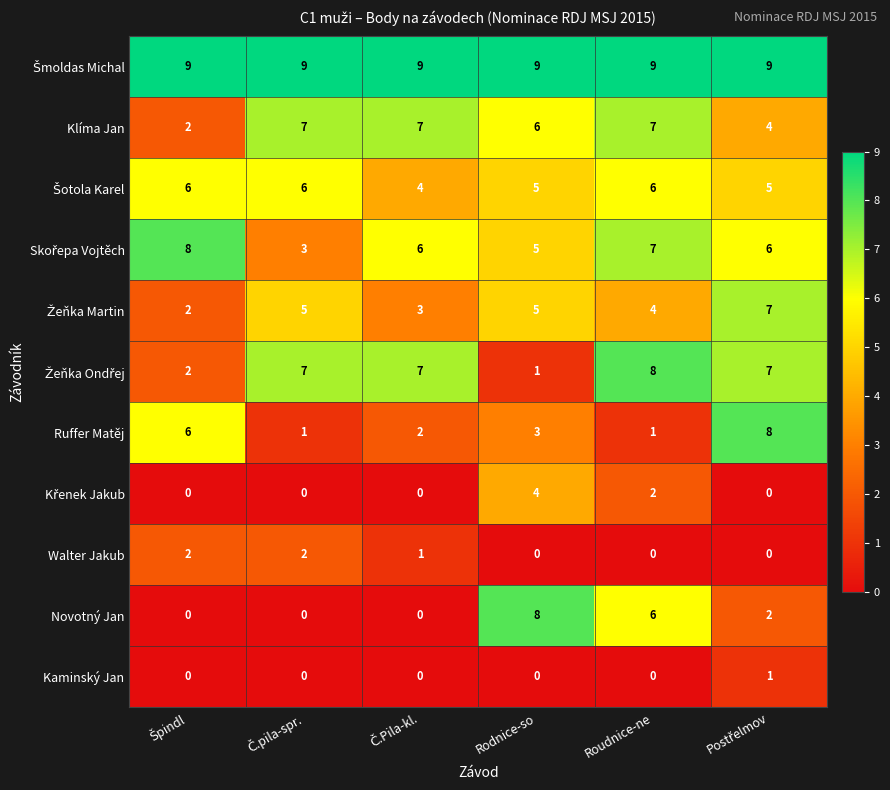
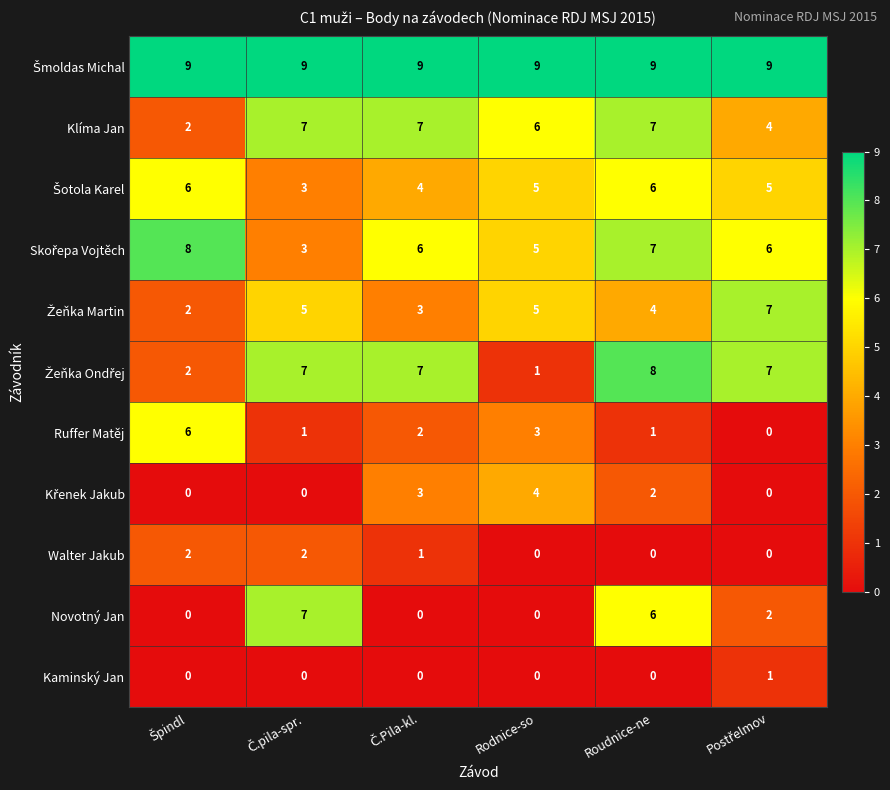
  {
    "Šmoldas Michal": {
      "Špindl": 9,
      "Č.pila-spr.": 9,
      "Č.Pila-kl.": 9,
      "Rodnice-so": 9,
      "Roudnice-ne": 9,
      "Postřelmov": 9
    },
    "Klíma Jan": {
      "Špindl": 2,
      "Č.pila-spr.": 7,
      "Č.Pila-kl.": 7,
      "Rodnice-so": 6,
      "Roudnice-ne": 7,
      "Postřelmov": 4
    },
    "Šotola Karel": {
      "Špindl": 6,
-     "Č.pila-spr.": 6,
+     "Č.pila-spr.": 3,
      "Č.Pila-kl.": 4,
      "Rodnice-so": 5,
      "Roudnice-ne": 6,
      "Postřelmov": 5
    },
    "Skořepa Vojtěch": {
      "Špindl": 8,
      "Č.pila-spr.": 3,
      "Č.Pila-kl.": 6,
      "Rodnice-so": 5,
      "Roudnice-ne": 7,
      "Postřelmov": 6
    },
    "Žeňka Martin": {
      "Špindl": 2,
      "Č.pila-spr.": 5,
      "Č.Pila-kl.": 3,
      "Rodnice-so": 5,
      "Roudnice-ne": 4,
      "Postřelmov": 7
    },
    "Žeňka Ondřej": {
      "Špindl": 2,
      "Č.pila-spr.": 7,
      "Č.Pila-kl.": 7,
      "Rodnice-so": 1,
      "Roudnice-ne": 8,
      "Postřelmov": 7
    },
    "Ruffer Matěj": {
      "Špindl": 6,
      "Č.pila-spr.": 1,
      "Č.Pila-kl.": 2,
      "Rodnice-so": 3,
      "Roudnice-ne": 1,
-     "Postřelmov": 8
+     "Postřelmov": 0
    },
    "Křenek Jakub": {
      "Špindl": 0,
      "Č.pila-spr.": 0,
-     "Č.Pila-kl.": 0,
+     "Č.Pila-kl.": 3,
      "Rodnice-so": 4,
      "Roudnice-ne": 2,
      "Postřelmov": 0
    },
    "Walter Jakub": {
      "Špindl": 2,
      "Č.pila-spr.": 2,
      "Č.Pila-kl.": 1,
      "Rodnice-so": 0,
      "Roudnice-ne": 0,
      "Postřelmov": 0
    },
    "Novotný Jan": {
      "Špindl": 0,
-     "Č.pila-spr.": 0,
+     "Č.pila-spr.": 7,
      "Č.Pila-kl.": 0,
-     "Rodnice-so": 8,
+     "Rodnice-so": 0,
      "Roudnice-ne": 6,
      "Postřelmov": 2
    },
    "Kaminský Jan": {
      "Špindl": 0,
      "Č.pila-spr.": 0,
      "Č.Pila-kl.": 0,
      "Rodnice-so": 0,
      "Roudnice-ne": 0,
      "Postřelmov": 1
    }
  }
